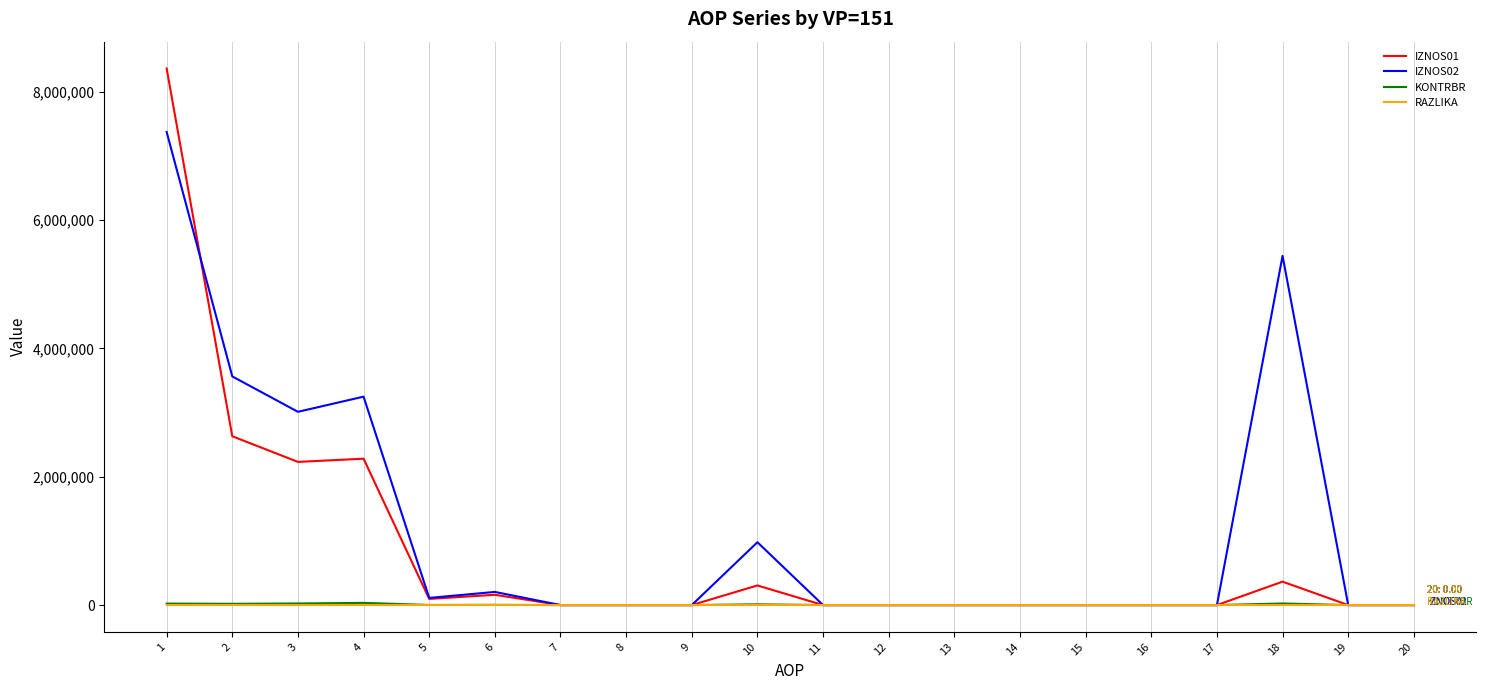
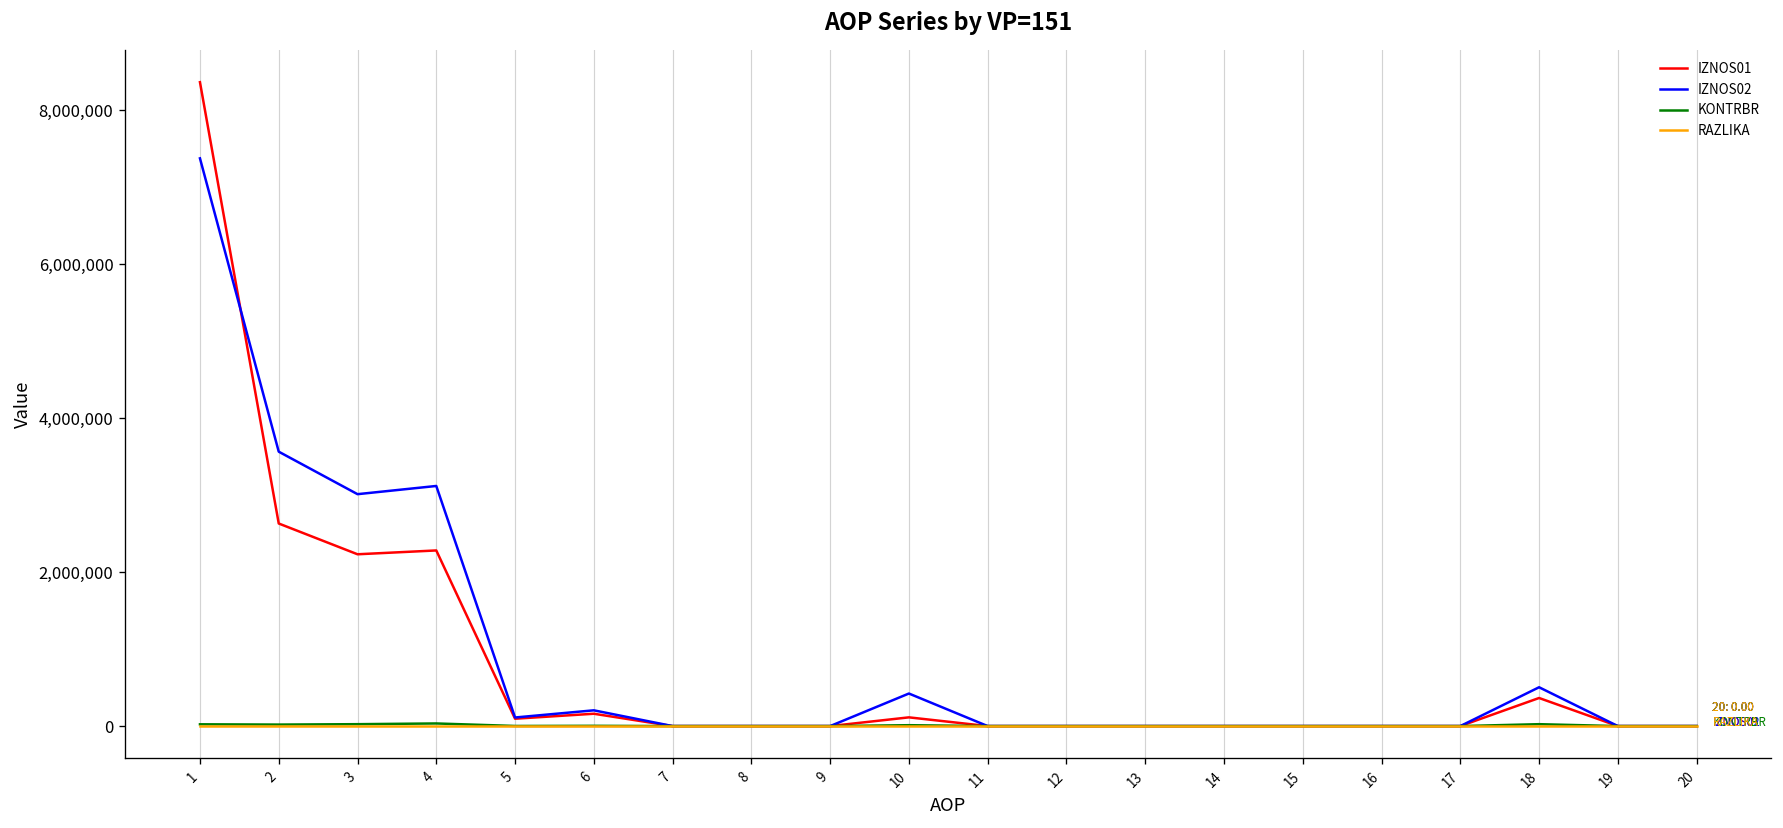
  {
    "IZNOS01": {
      "1": "8,400,000",
      "2": "2,600,000",
      "3": "2,200,000",
      "4": "2,300,000",
      "6": "200,000",
-     "10": "300,000",
+     "10": "100,000",
      "18": "400,000"
    },
    "IZNOS02": {
      "1": "7,400,000",
      "2": "3,600,000",
      "3": "3,000,000",
-     "4": "3,200,000",
+     "4": "3,100,000",
      "6": "200,000",
-     "10": "1,000,000",
-     "18": "5,400,000"
+     "10": "400,000",
+     "18": "500,000"
    }
  }
